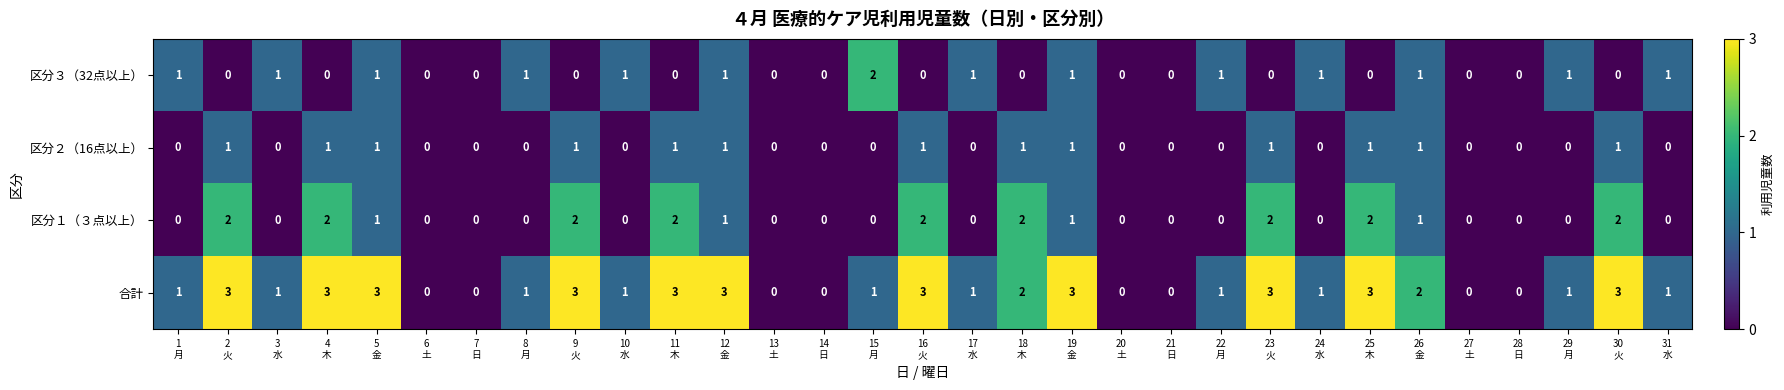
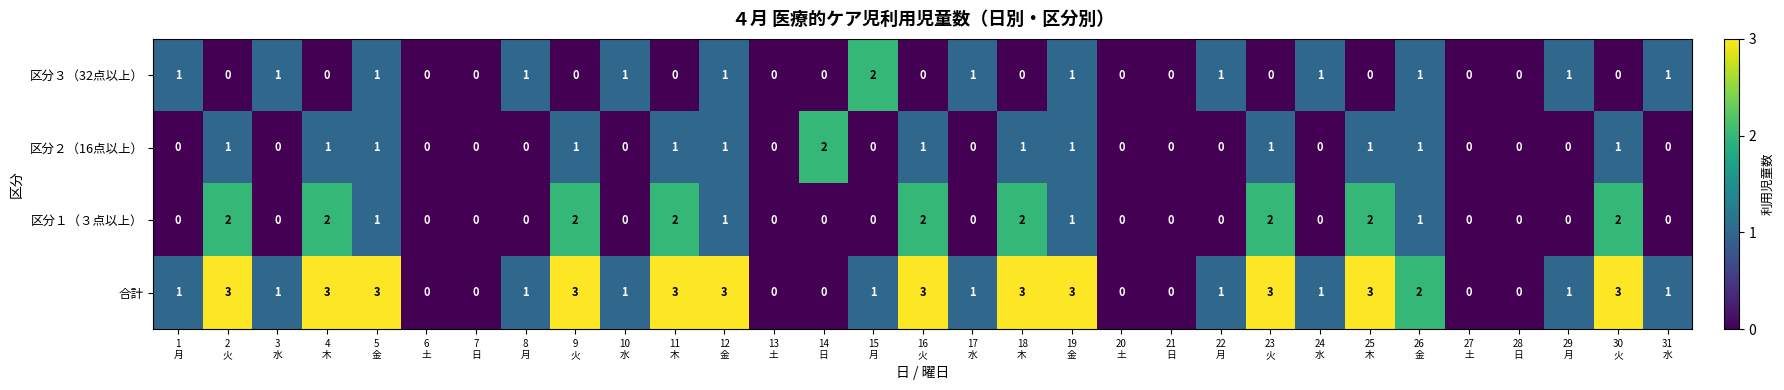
  {
    "区分３（32点以上）": {
      "1 月": 1,
      "2 火": 0,
      "3 水": 1,
      "4 木": 0,
      "5 金": 1,
      "6 土": 0,
      "7 日": 0,
      "8 月": 1,
      "9 火": 0,
      "10 水": 1,
      "11 木": 0,
      "12 金": 1,
      "13 土": 0,
      "14 日": 0,
      "15 月": 2,
      "16 火": 0,
      "17 水": 1,
      "18 木": 0,
      "19 金": 1,
      "20 土": 0,
      "21 日": 0,
      "22 月": 1,
      "23 火": 0,
      "24 水": 1,
      "25 木": 0,
      "26 金": 1,
      "27 土": 0,
      "28 日": 0,
      "29 月": 1,
      "30 火": 0,
      "31 水": 1
    },
    "区分２（16点以上）": {
      "1 月": 0,
      "2 火": 1,
      "3 水": 0,
      "4 木": 1,
      "5 金": 1,
      "6 土": 0,
      "7 日": 0,
      "8 月": 0,
      "9 火": 1,
      "10 水": 0,
      "11 木": 1,
      "12 金": 1,
      "13 土": 0,
-     "14 日": 0,
+     "14 日": 2,
      "15 月": 0,
      "16 火": 1,
      "17 水": 0,
      "18 木": 1,
      "19 金": 1,
      "20 土": 0,
      "21 日": 0,
      "22 月": 0,
      "23 火": 1,
      "24 水": 0,
      "25 木": 1,
      "26 金": 1,
      "27 土": 0,
      "28 日": 0,
      "29 月": 0,
      "30 火": 1,
      "31 水": 0
    },
    "区分１（３点以上）": {
      "1 月": 0,
      "2 火": 2,
      "3 水": 0,
      "4 木": 2,
      "5 金": 1,
      "6 土": 0,
      "7 日": 0,
      "8 月": 0,
      "9 火": 2,
      "10 水": 0,
      "11 木": 2,
      "12 金": 1,
      "13 土": 0,
      "14 日": 0,
      "15 月": 0,
      "16 火": 2,
      "17 水": 0,
      "18 木": 2,
      "19 金": 1,
      "20 土": 0,
      "21 日": 0,
      "22 月": 0,
      "23 火": 2,
      "24 水": 0,
      "25 木": 2,
      "26 金": 1,
      "27 土": 0,
      "28 日": 0,
      "29 月": 0,
      "30 火": 2,
      "31 水": 0
    },
    "合計": {
      "1 月": 1,
      "2 火": 3,
      "3 水": 1,
      "4 木": 3,
      "5 金": 3,
      "6 土": 0,
      "7 日": 0,
      "8 月": 1,
      "9 火": 3,
      "10 水": 1,
      "11 木": 3,
      "12 金": 3,
      "13 土": 0,
      "14 日": 0,
      "15 月": 1,
      "16 火": 3,
      "17 水": 1,
-     "18 木": 2,
+     "18 木": 3,
      "19 金": 3,
      "20 土": 0,
      "21 日": 0,
      "22 月": 1,
      "23 火": 3,
      "24 水": 1,
      "25 木": 3,
      "26 金": 2,
      "27 土": 0,
      "28 日": 0,
      "29 月": 1,
      "30 火": 3,
      "31 水": 1
    }
  }
